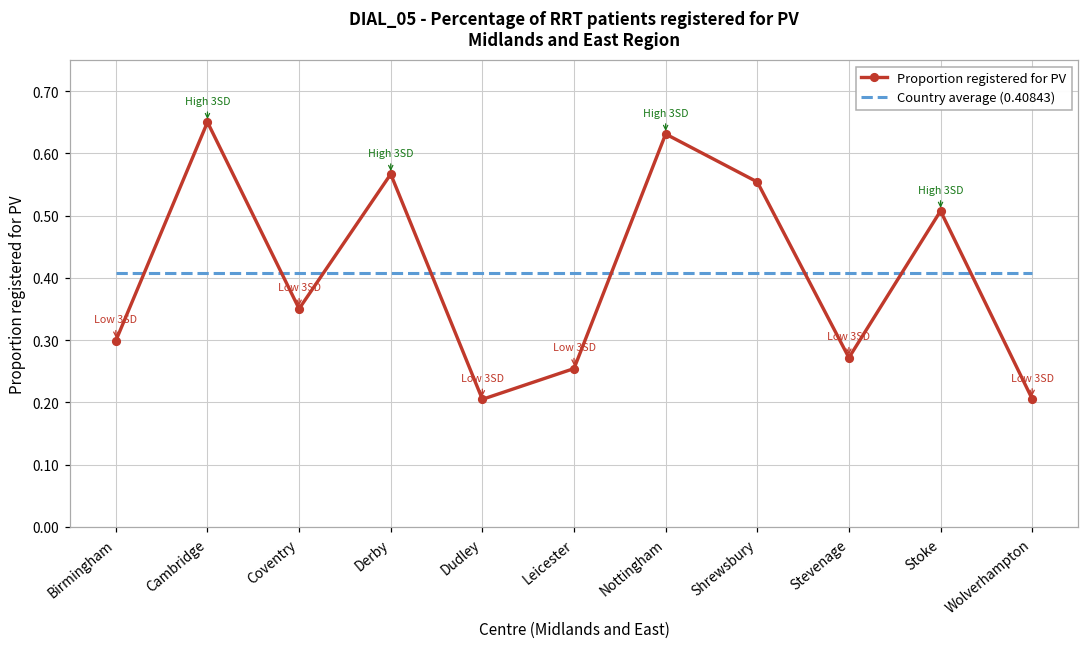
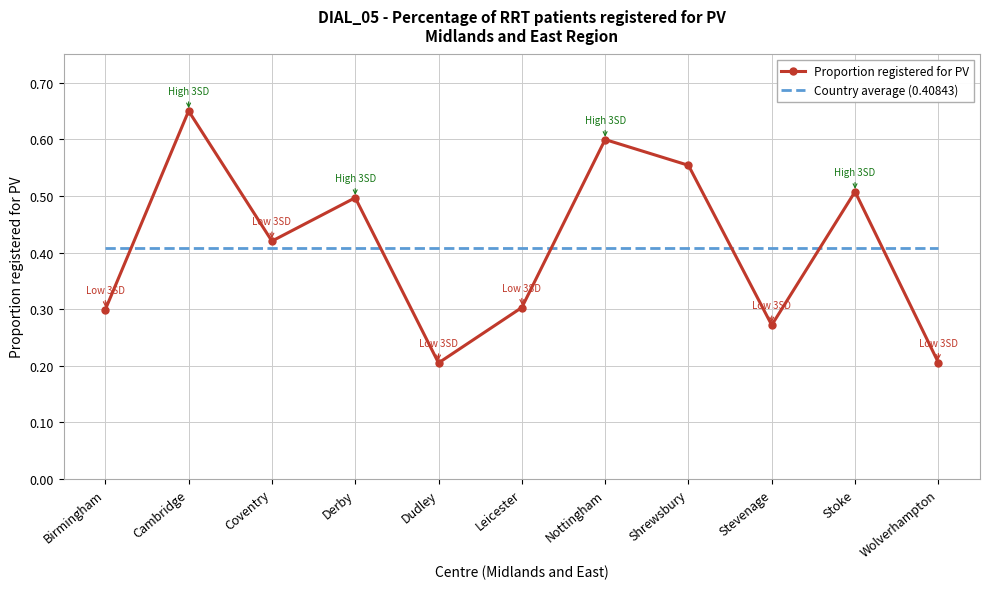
  {
    "Proportion registered for PV": {
-     "Coventry": 0.35,
-     "Derby": 0.57,
-     "Leicester": 0.25,
-     "Nottingham": 0.63,
+     "Coventry": 0.42,
+     "Derby": 0.50,
+     "Leicester": 0.30,
+     "Nottingham": 0.60,
      "Shrewsbury": 0.55
    },
    "Country average (0.40843)": {
      "Birmingham": 0.41,
      "Cambridge": 0.41,
      "Coventry": 0.41,
      "Derby": 0.41,
      "Dudley": 0.41,
      "Leicester": 0.41,
      "Nottingham": 0.41,
      "Shrewsbury": 0.41,
      "Stevenage": 0.41,
      "Stoke": 0.41,
      "Wolverhampton": 0.41
    }
  }
